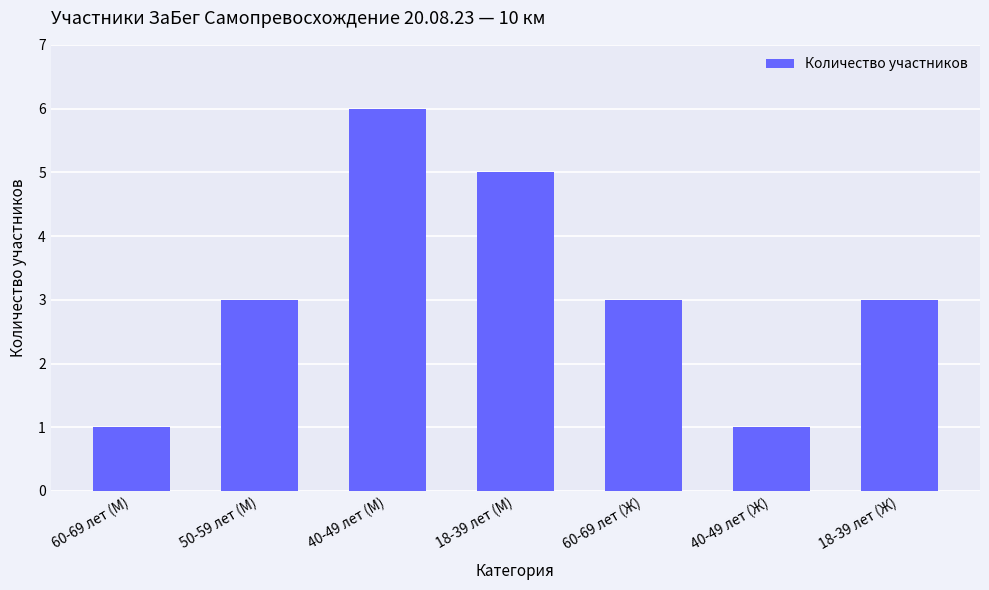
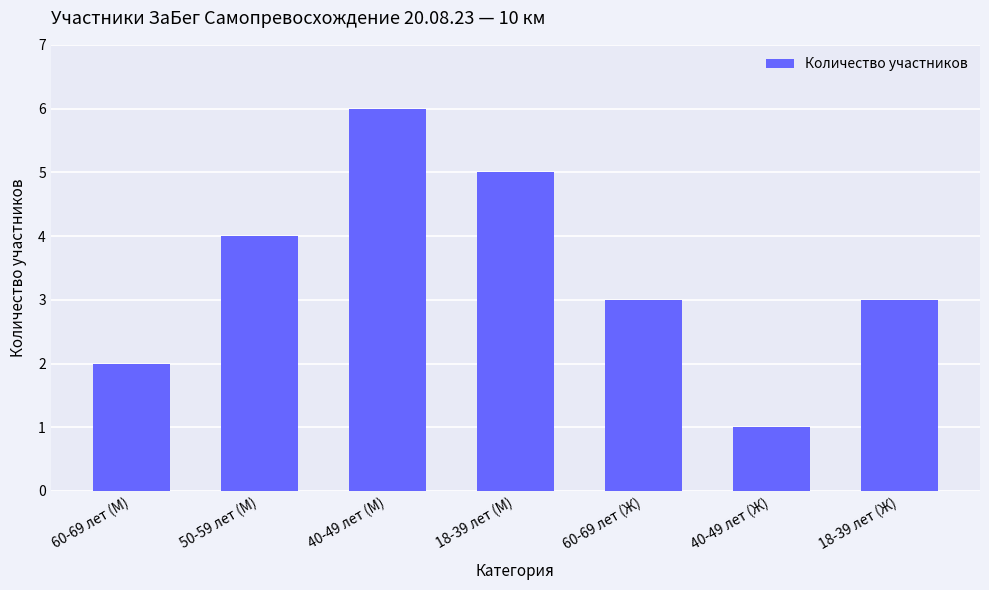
  {
-   "60-69 лет (М)": 1,
-   "50-59 лет (М)": 3,
+   "60-69 лет (М)": 2,
+   "50-59 лет (М)": 4,
    "40-49 лет (М)": 6,
    "18-39 лет (М)": 5,
    "60-69 лет (Ж)": 3,
    "40-49 лет (Ж)": 1,
    "18-39 лет (Ж)": 3
  }
